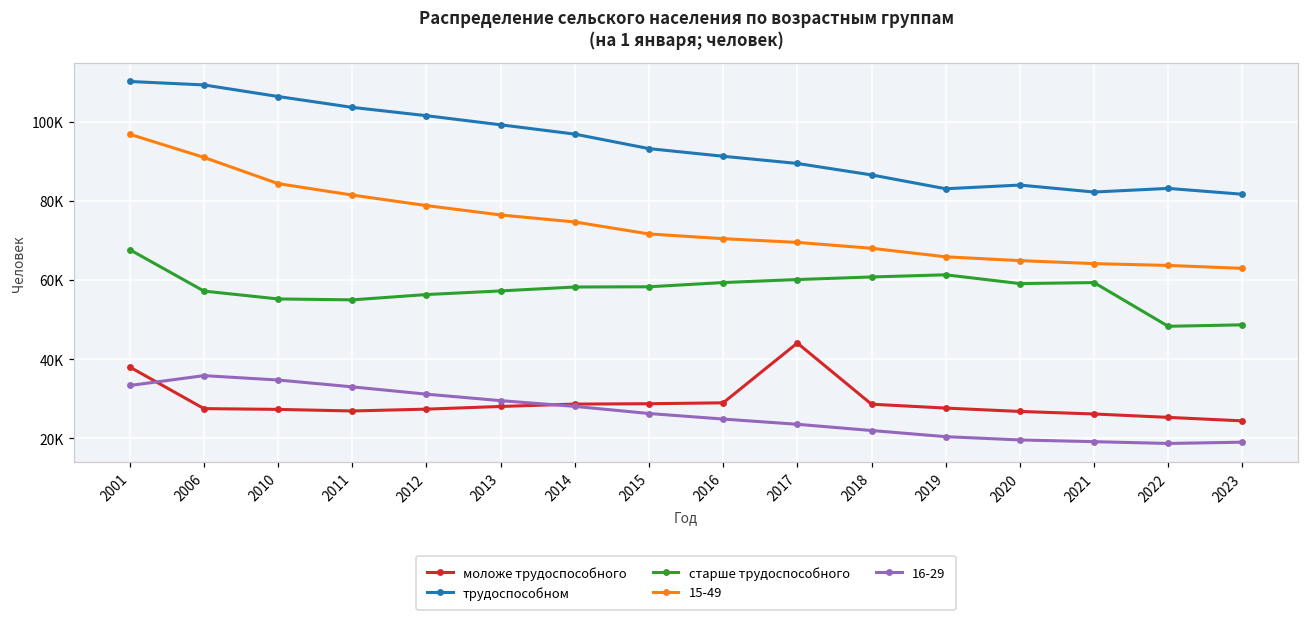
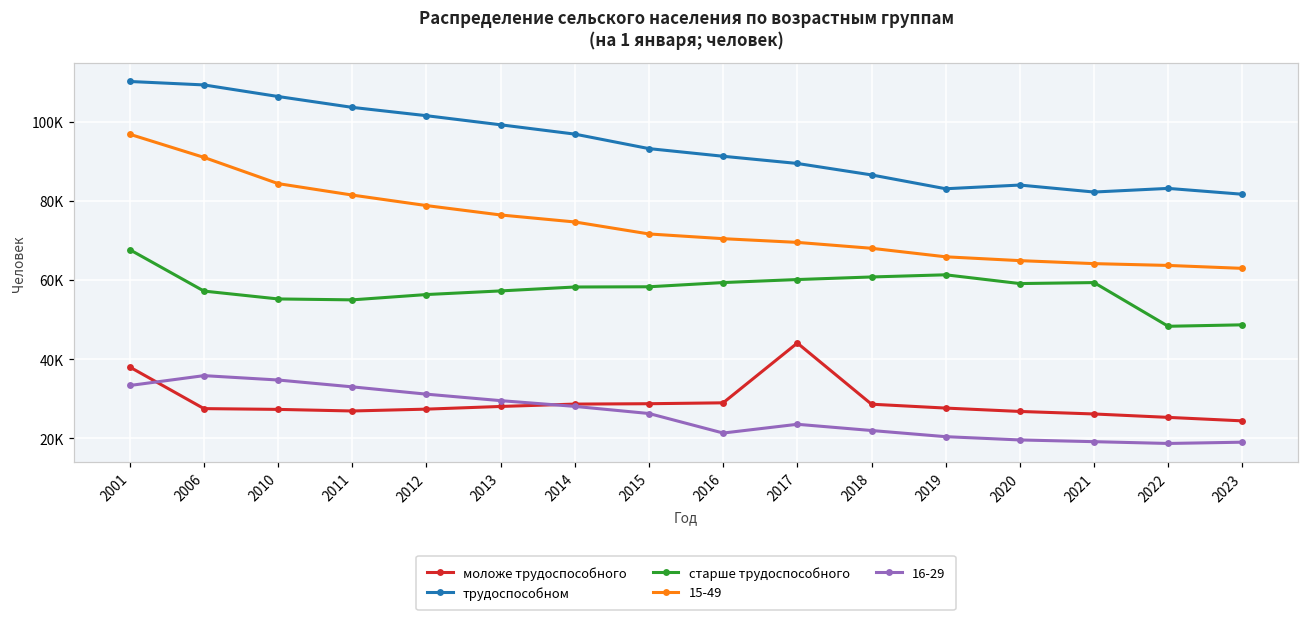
  {
    "моложе трудоспособного": {
      "2001": 38000,
      "2006": 28000,
      "2010": 27000,
      "2011": 27000,
      "2012": 27000,
      "2013": 28000,
      "2015": 29000,
      "2016": 29000,
      "2017": 44000,
      "2018": 29000,
      "2019": 28000,
      "2020": 27000,
      "2021": 26000,
      "2022": 25000,
      "2023": 24000
    },
    "трудоспособном": {
      "2001": 110000,
      "2006": 109000,
      "2010": 106000,
      "2011": 104000,
      "2012": 102000,
      "2013": 99000,
      "2014": 97000,
      "2015": 93000,
      "2016": 91000,
      "2017": 89000,
      "2018": 87000,
      "2019": 83000,
      "2020": 84000,
      "2021": 82000,
      "2022": 83000,
      "2023": 82000
    },
    "старше трудоспособного": {
      "2001": 68000,
      "2006": 57000,
      "2010": 55000,
      "2011": 55000,
      "2012": 56000,
      "2013": 57000,
      "2014": 58000,
      "2015": 58000,
      "2016": 59000,
      "2017": 60000,
      "2018": 61000,
      "2019": 61000,
      "2020": 59000,
      "2021": 59000,
      "2022": 48000,
      "2023": 49000
    },
    "15-49": {
      "2001": 97000,
      "2006": 91000,
      "2010": 84000,
      "2011": 81000,
      "2012": 79000,
      "2013": 76000,
      "2014": 75000,
      "2015": 72000,
      "2016": 70000,
      "2017": 70000,
      "2018": 68000,
      "2019": 66000,
      "2020": 65000,
      "2021": 64000,
      "2022": 64000,
      "2023": 63000
    },
    "16-29": {
      "2001": 33000,
      "2006": 36000,
      "2010": 35000,
      "2011": 33000,
      "2012": 31000,
      "2013": 30000,
      "2015": 26000,
-     "2016": 25000,
+     "2016": 21000,
      "2017": 24000,
      "2018": 22000,
      "2019": 20000,
      "2020": 20000,
      "2021": 19000,
      "2022": 19000,
      "2023": 19000
    }
  }
